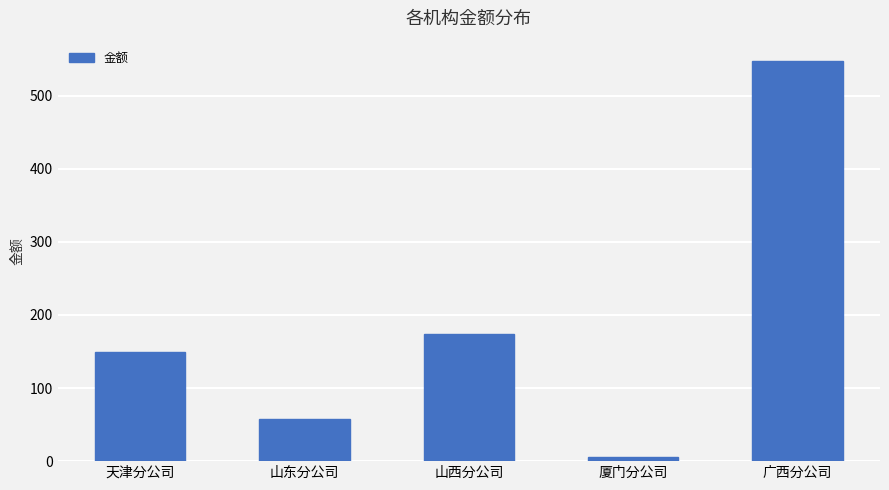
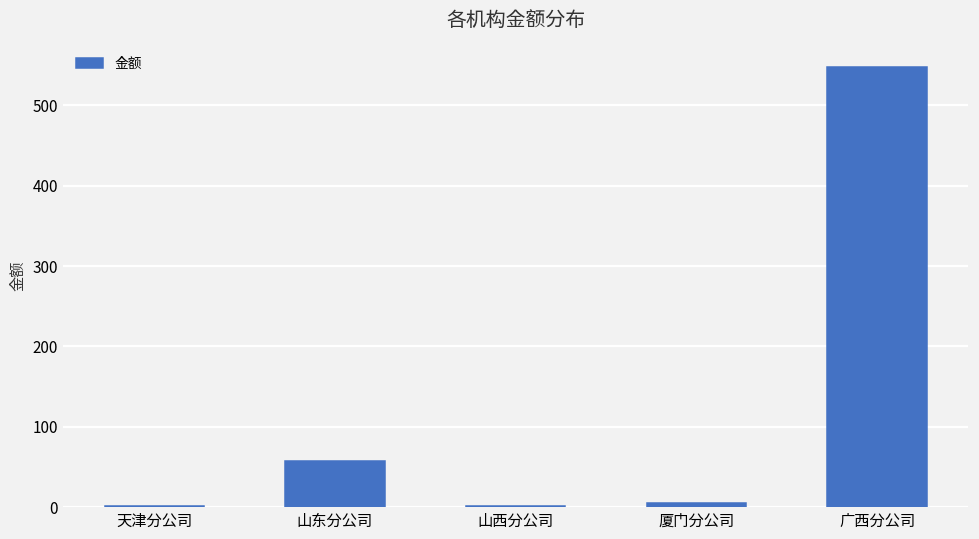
  {
-   "天津分公司": 150,
+   "天津分公司": 0,
    "山东分公司": 60,
-   "山西分公司": 170,
+   "山西分公司": 0,
    "厦门分公司": 10,
    "广西分公司": 550
  }
